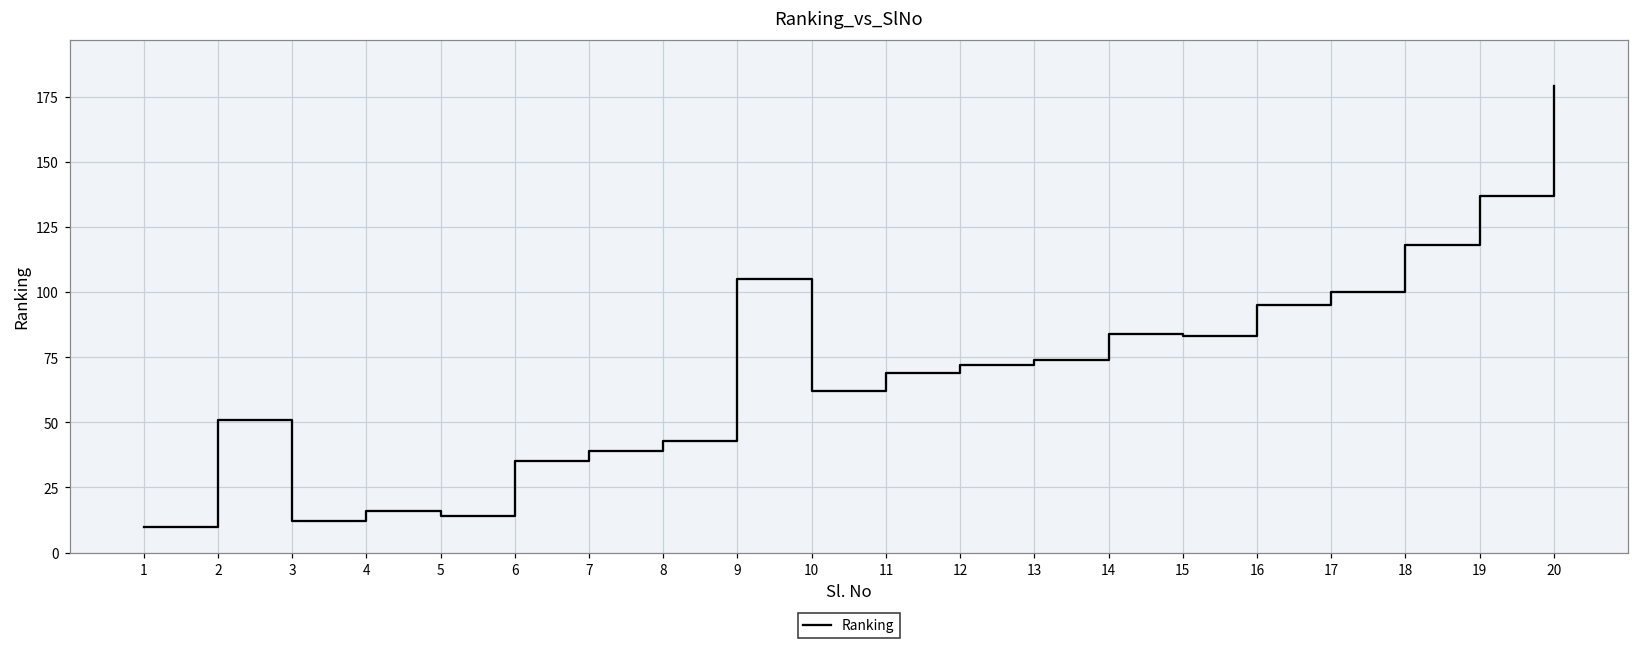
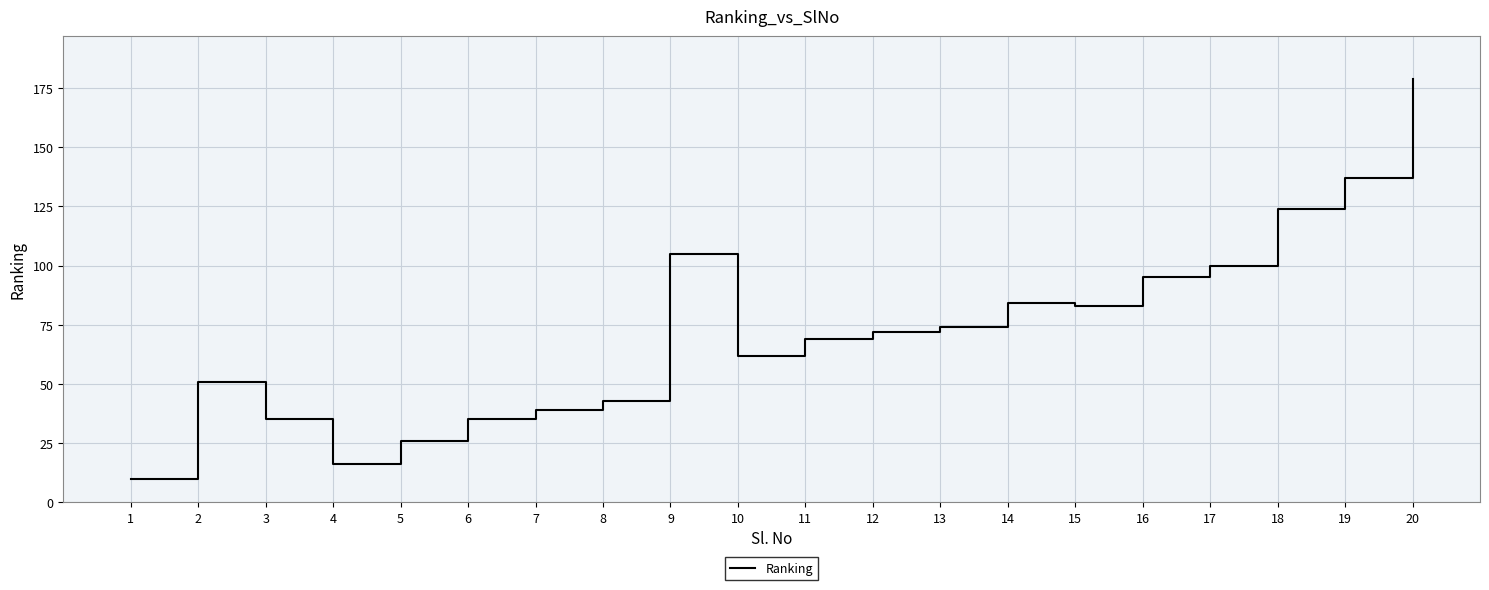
  {
    "1": 10,
    "2": 51,
-   "3": 12,
+   "3": 35,
    "4": 16,
-   "5": 14,
+   "5": 26,
    "6": 35,
    "7": 39,
    "8": 43,
    "9": 105,
    "10": 62,
    "11": 69,
    "12": 72,
    "13": 74,
    "14": 84,
    "15": 83,
    "16": 95,
    "17": 100,
-   "18": 118,
+   "18": 124,
    "19": 137,
    "20": 179
  }
